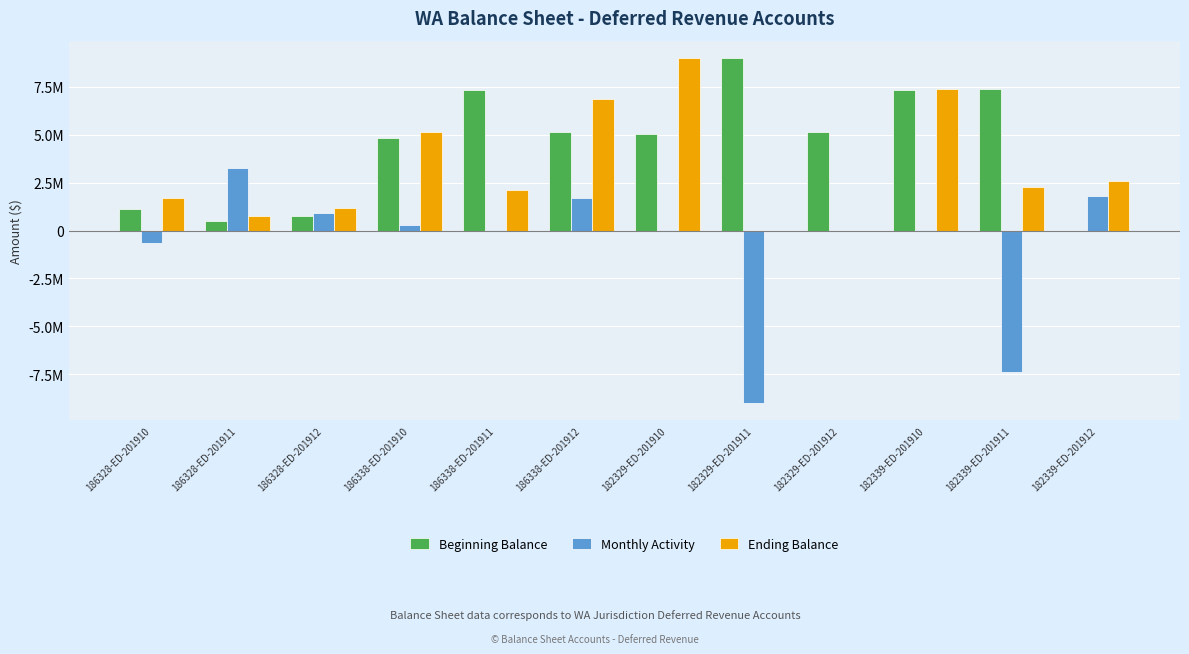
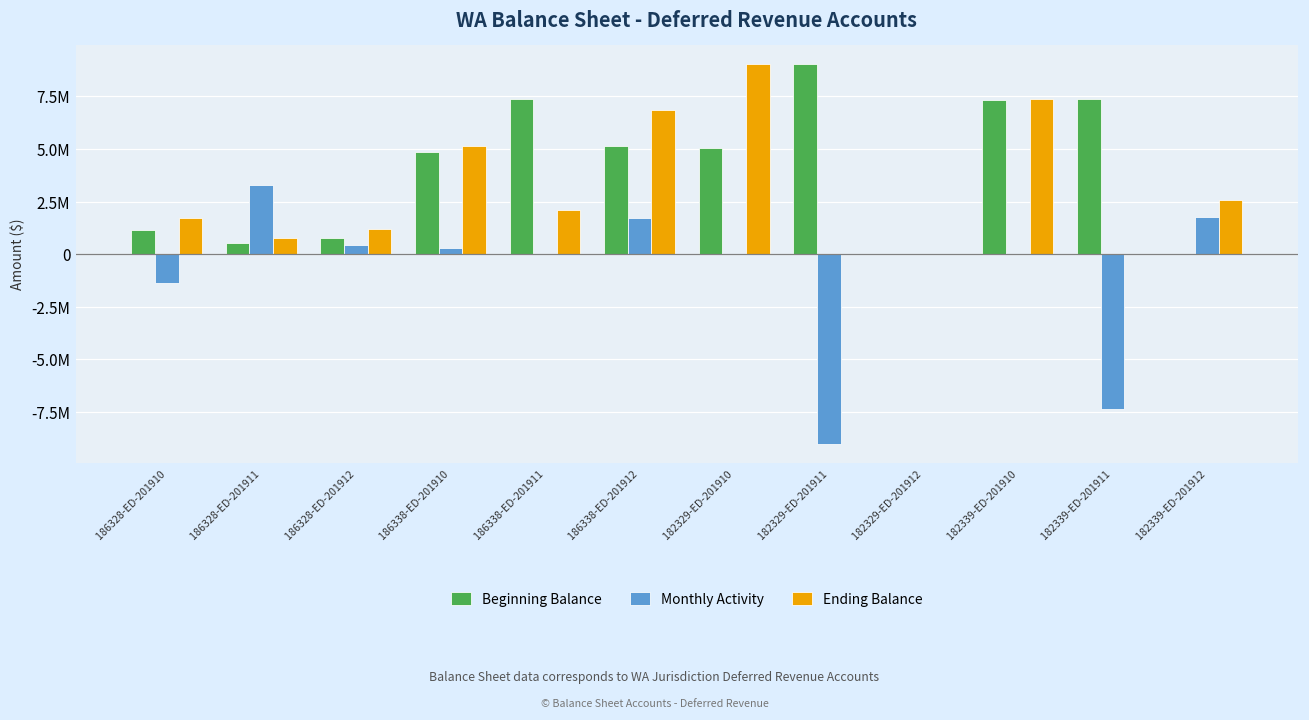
  {
    "Beginning Balance": {
      "186328-ED-201910": 1100000,
      "186328-ED-201911": 500000,
      "186328-ED-201912": 800000,
      "186338-ED-201910": 4800000,
      "186338-ED-201911": 7400000,
      "186338-ED-201912": 5100000,
      "182329-ED-201910": 5000000,
      "182329-ED-201911": 9000000,
-     "182329-ED-201912": 5200000,
+     "182329-ED-201912": 0,
      "182339-ED-201910": 7300000,
      "182339-ED-201911": 7400000,
      "182339-ED-201912": 0
    },
    "Monthly Activity": {
-     "186328-ED-201910": -600000,
+     "186328-ED-201910": -1400000,
      "186328-ED-201911": 3300000,
-     "186328-ED-201912": 900000,
+     "186328-ED-201912": 400000,
      "186338-ED-201910": 300000,
      "186338-ED-201912": 1700000,
      "182329-ED-201911": -9000000,
      "182329-ED-201912": 0,
      "182339-ED-201911": -7400000,
      "182339-ED-201912": 1800000
    },
    "Ending Balance": {
      "186328-ED-201910": 1700000,
      "186328-ED-201911": 800000,
      "186328-ED-201912": 1200000,
      "186338-ED-201910": 5100000,
      "186338-ED-201911": 2100000,
      "186338-ED-201912": 6900000,
      "182329-ED-201910": 9000000,
      "182329-ED-201911": 0,
      "182329-ED-201912": 0,
      "182339-ED-201910": 7400000,
-     "182339-ED-201911": 2300000,
+     "182339-ED-201911": 0,
      "182339-ED-201912": 2600000
    }
  }
